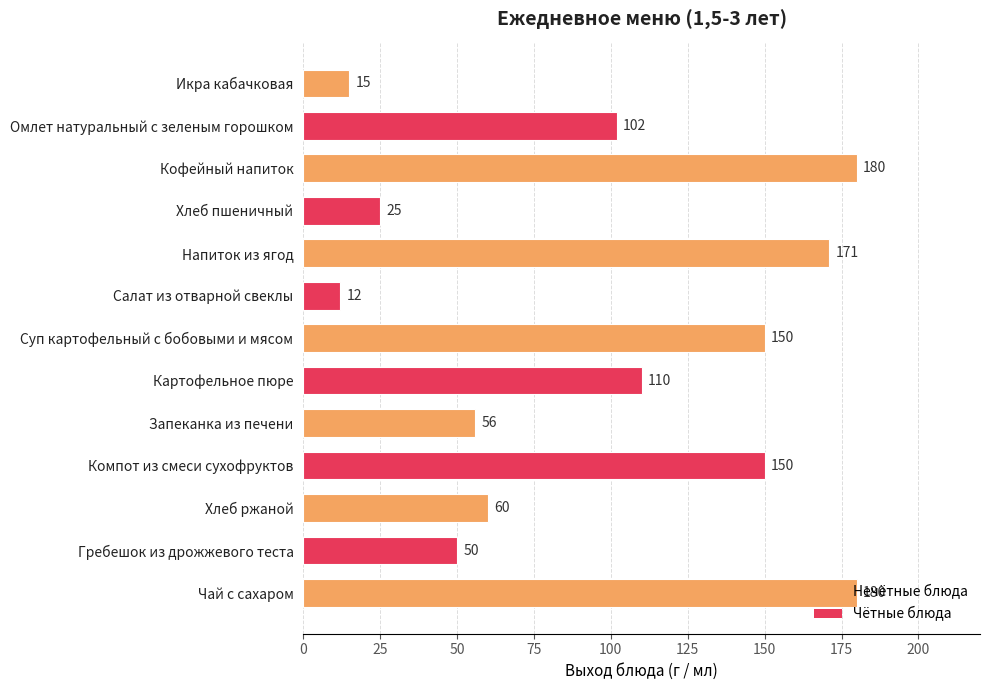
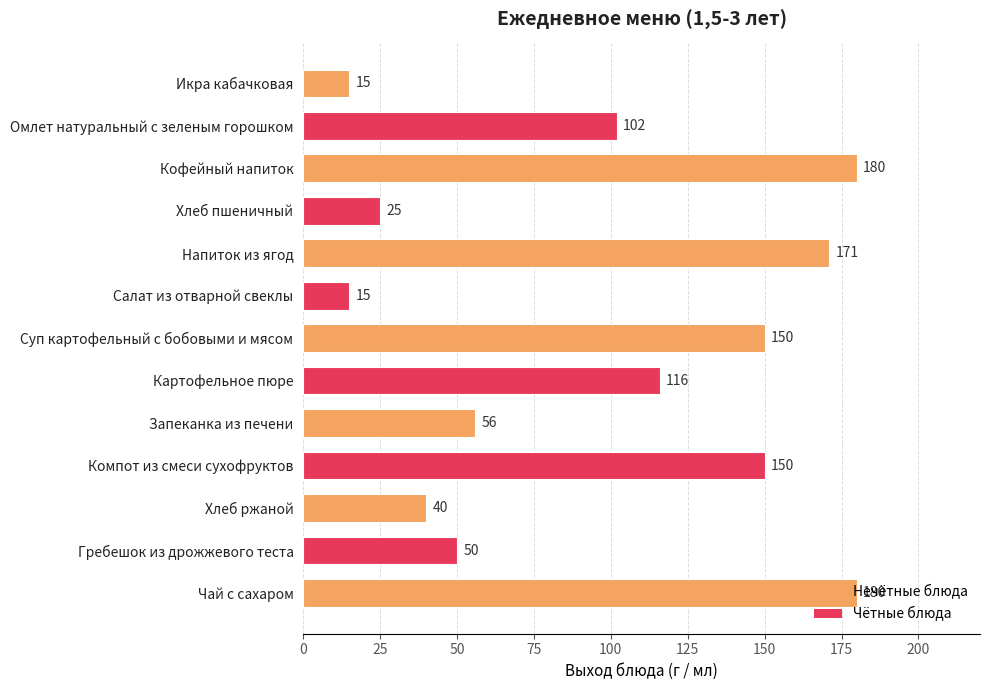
  {
    "Икра кабачковая": 15,
    "Омлет натуральный с зеленым горошком": 102,
    "Кофейный напиток": 180,
    "Хлеб пшеничный": 25,
    "Напиток из ягод": 171,
-   "Салат из отварной свеклы": 12,
+   "Салат из отварной свеклы": 15,
    "Суп картофельный с бобовыми и мясом": 150,
-   "Картофельное пюре": 110,
+   "Картофельное пюре": 116,
    "Запеканка из печени": 56,
    "Компот из смеси сухофруктов": 150,
-   "Хлеб ржаной": 60,
+   "Хлеб ржаной": 40,
    "Гребешок из дрожжевого теста": 50,
    "Чай с сахаром": 180
  }
